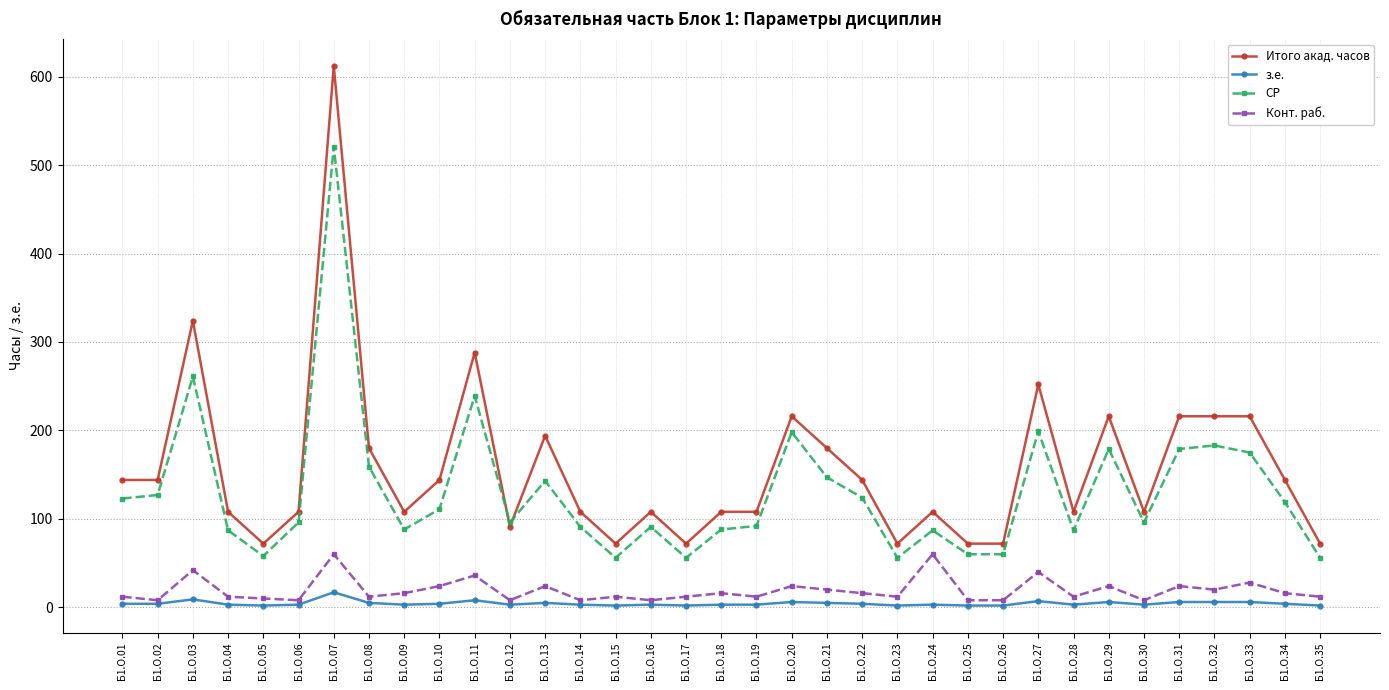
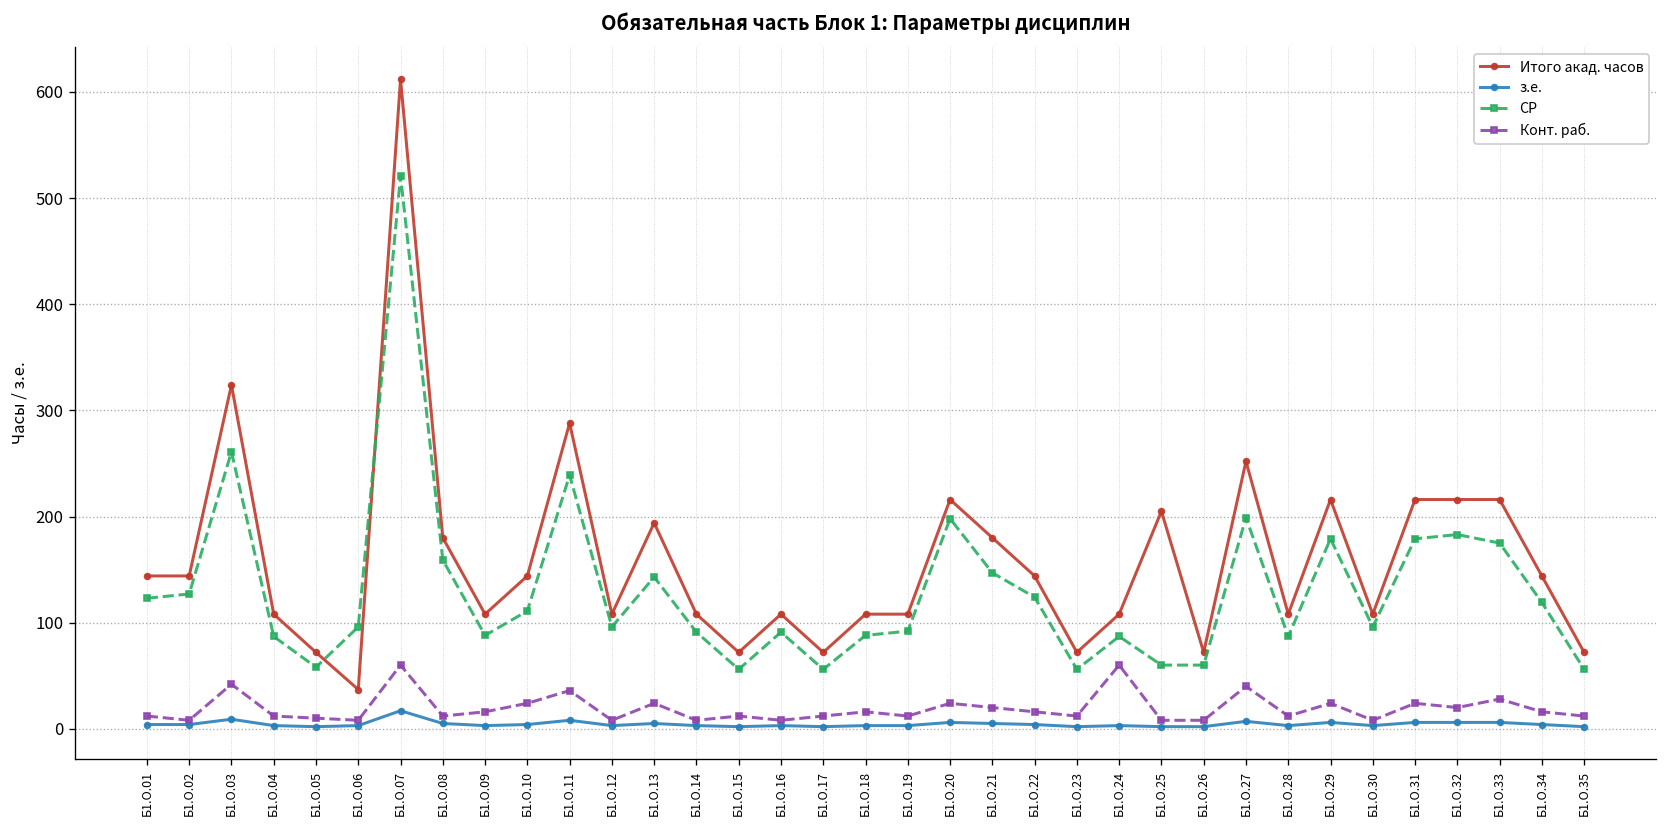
  {
    "Итого акад. часов": {
      "Б1.О.01": 140,
      "Б1.О.02": 140,
      "Б1.О.03": 320,
      "Б1.О.04": 110,
      "Б1.О.05": 70,
-     "Б1.О.06": 110,
+     "Б1.О.06": 40,
      "Б1.О.07": 610,
      "Б1.О.08": 180,
      "Б1.О.09": 110,
      "Б1.О.10": 140,
      "Б1.О.11": 290,
-     "Б1.О.12": 90,
+     "Б1.О.12": 110,
      "Б1.О.13": 190,
      "Б1.О.14": 110,
      "Б1.О.15": 70,
      "Б1.О.16": 110,
      "Б1.О.17": 70,
      "Б1.О.18": 110,
      "Б1.О.19": 110,
      "Б1.О.20": 220,
      "Б1.О.21": 180,
      "Б1.О.22": 140,
      "Б1.О.23": 70,
      "Б1.О.24": 110,
-     "Б1.О.25": 70,
+     "Б1.О.25": 210,
      "Б1.О.26": 70,
      "Б1.О.27": 250,
      "Б1.О.28": 110,
      "Б1.О.29": 220,
      "Б1.О.30": 110,
      "Б1.О.31": 220,
      "Б1.О.32": 220,
      "Б1.О.33": 220,
      "Б1.О.34": 140,
      "Б1.О.35": 70
    },
    "з.е.": {
      "Б1.О.01": 0,
      "Б1.О.02": 0,
      "Б1.О.03": 10,
      "Б1.О.04": 0,
      "Б1.О.05": 0,
      "Б1.О.06": 0,
      "Б1.О.07": 20,
      "Б1.О.08": 10,
      "Б1.О.09": 0,
      "Б1.О.10": 0,
      "Б1.О.11": 10,
      "Б1.О.12": 0,
      "Б1.О.13": 10,
      "Б1.О.14": 0,
      "Б1.О.15": 0,
      "Б1.О.16": 0,
      "Б1.О.17": 0,
      "Б1.О.18": 0,
      "Б1.О.19": 0,
      "Б1.О.20": 10,
      "Б1.О.21": 10,
      "Б1.О.22": 0,
      "Б1.О.23": 0,
      "Б1.О.24": 0,
      "Б1.О.25": 0,
      "Б1.О.26": 0,
      "Б1.О.27": 10,
      "Б1.О.28": 0,
      "Б1.О.29": 10,
      "Б1.О.30": 0,
      "Б1.О.31": 10,
      "Б1.О.32": 10,
      "Б1.О.33": 10,
      "Б1.О.34": 0,
      "Б1.О.35": 0
    },
    "СР": {
      "Б1.О.01": 120,
      "Б1.О.02": 130,
      "Б1.О.03": 260,
      "Б1.О.04": 90,
      "Б1.О.05": 60,
      "Б1.О.06": 100,
      "Б1.О.07": 520,
      "Б1.О.08": 160,
      "Б1.О.09": 90,
      "Б1.О.10": 110,
      "Б1.О.11": 240,
      "Б1.О.12": 100,
      "Б1.О.13": 140,
      "Б1.О.14": 90,
      "Б1.О.15": 60,
      "Б1.О.16": 90,
      "Б1.О.17": 60,
      "Б1.О.18": 90,
      "Б1.О.19": 90,
      "Б1.О.20": 200,
      "Б1.О.21": 150,
      "Б1.О.22": 120,
      "Б1.О.23": 60,
      "Б1.О.24": 90,
      "Б1.О.25": 60,
      "Б1.О.26": 60,
      "Б1.О.27": 200,
      "Б1.О.28": 90,
      "Б1.О.29": 180,
      "Б1.О.30": 100,
      "Б1.О.31": 180,
      "Б1.О.32": 180,
      "Б1.О.33": 180,
      "Б1.О.34": 120,
      "Б1.О.35": 60
    },
    "Конт. раб.": {
      "Б1.О.01": 10,
      "Б1.О.02": 10,
      "Б1.О.03": 40,
      "Б1.О.04": 10,
      "Б1.О.05": 10,
      "Б1.О.06": 10,
      "Б1.О.07": 60,
      "Б1.О.08": 10,
      "Б1.О.09": 20,
      "Б1.О.10": 20,
      "Б1.О.11": 40,
      "Б1.О.12": 10,
      "Б1.О.13": 20,
      "Б1.О.14": 10,
      "Б1.О.15": 10,
      "Б1.О.16": 10,
      "Б1.О.17": 10,
      "Б1.О.18": 20,
      "Б1.О.19": 10,
      "Б1.О.20": 20,
      "Б1.О.21": 20,
      "Б1.О.22": 20,
      "Б1.О.23": 10,
      "Б1.О.24": 60,
      "Б1.О.25": 10,
      "Б1.О.26": 10,
      "Б1.О.27": 40,
      "Б1.О.28": 10,
      "Б1.О.29": 20,
      "Б1.О.30": 10,
      "Б1.О.31": 20,
      "Б1.О.32": 20,
      "Б1.О.33": 30,
      "Б1.О.34": 20,
      "Б1.О.35": 10
    }
  }
